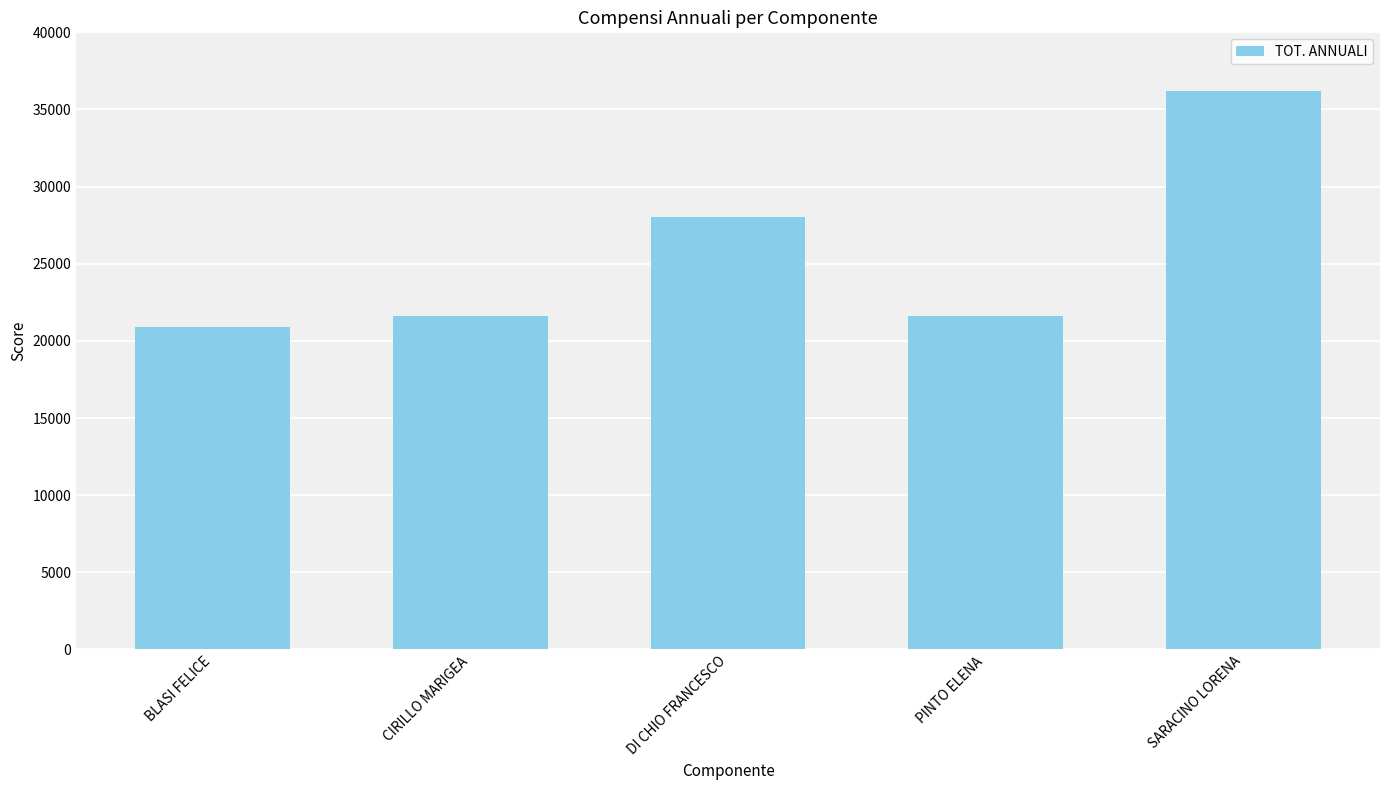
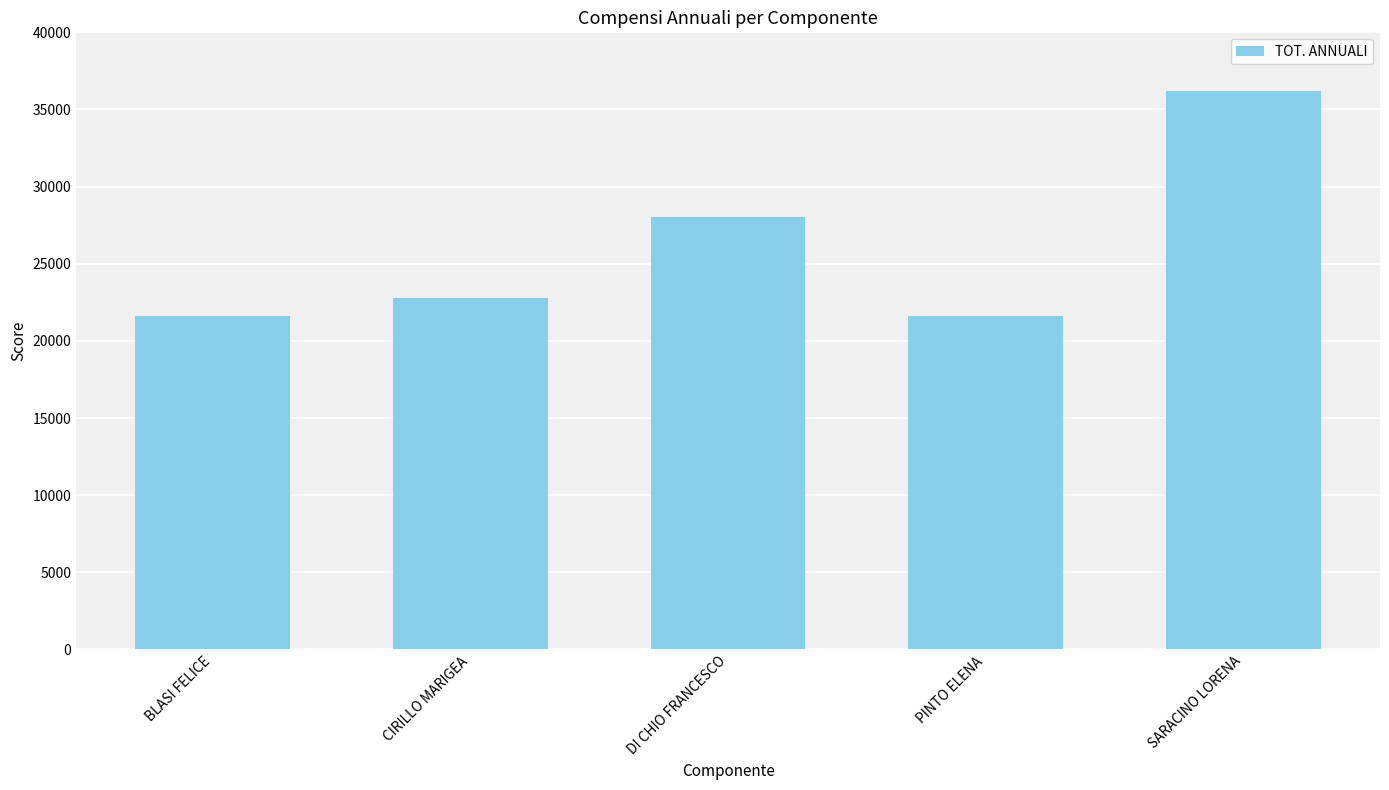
  {
-   "BLASI FELICE": 20900,
-   "CIRILLO MARIGEA": 21600,
+   "BLASI FELICE": 21600,
+   "CIRILLO MARIGEA": 22800,
    "DI CHIO FRANCESCO": 28000,
    "PINTO ELENA": 21600,
    "SARACINO LORENA": 36200
  }
